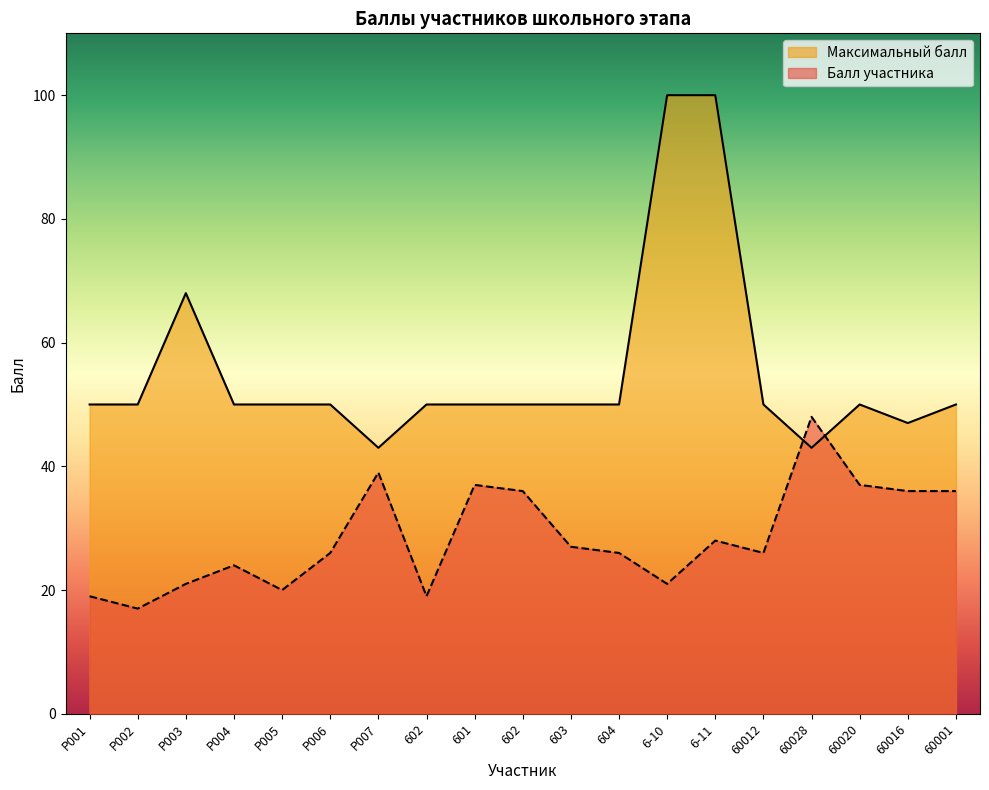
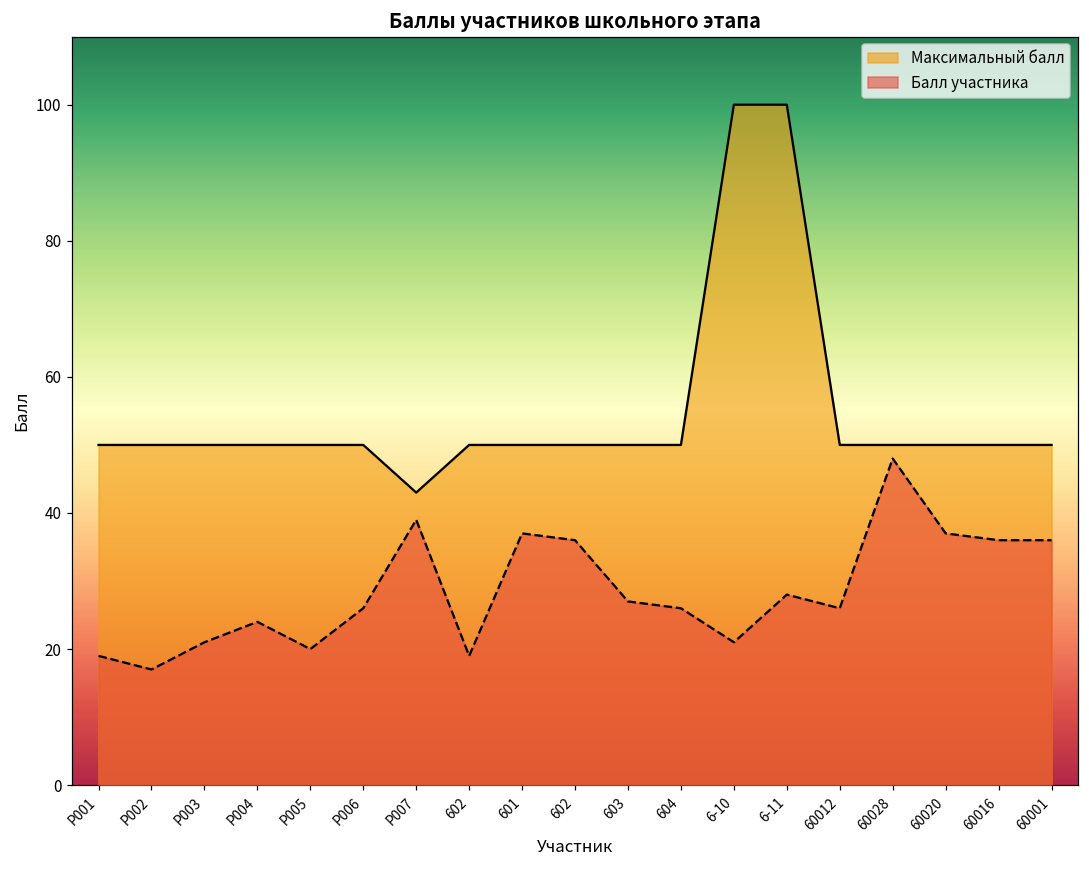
  {
    "Максимальный балл": {
      "Р001": 50,
      "Р002": 50,
-     "Р003": 68,
+     "Р003": 50,
      "Р004": 50,
      "Р005": 50,
      "Р006": 50,
      "Р007": 43,
      "601": 50,
      "603": 50,
      "604": 50,
      "6-10": 100,
      "6-11": 100,
      "60012": 50,
-     "60028": 43,
+     "60028": 50,
      "60020": 50,
-     "60016": 47,
+     "60016": 50,
      "60001": 50
    },
    "Балл участника": {
      "Р001": 19,
      "Р002": 17,
      "Р003": 21,
      "Р004": 24,
      "Р005": 20,
      "Р006": 26,
      "Р007": 39,
      "601": 37,
      "603": 27,
      "604": 26,
      "6-10": 21,
      "6-11": 28,
      "60012": 26,
      "60028": 48,
      "60020": 37,
      "60016": 36,
      "60001": 36
    }
  }
